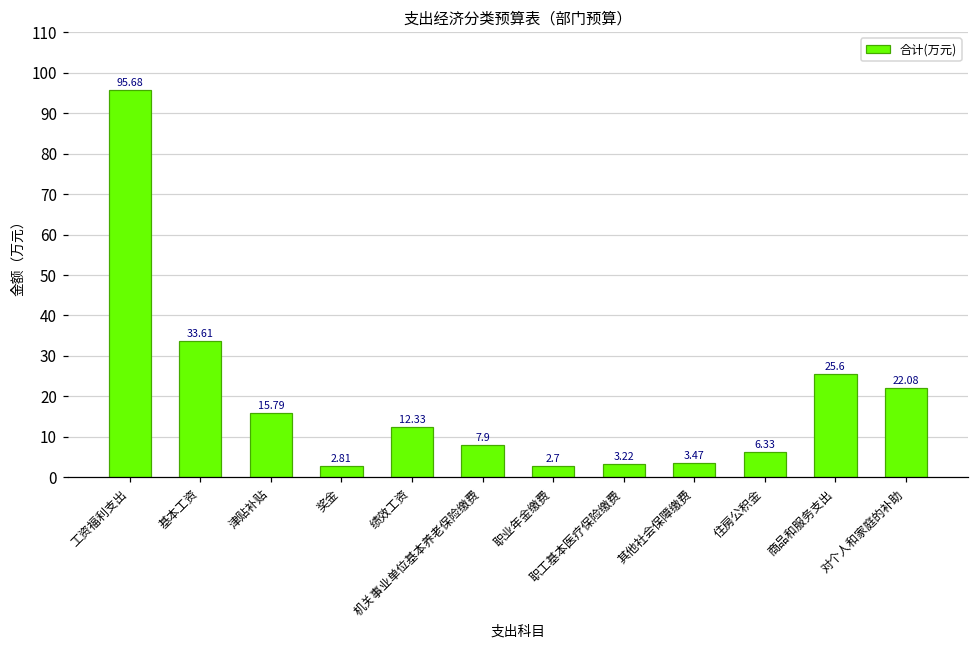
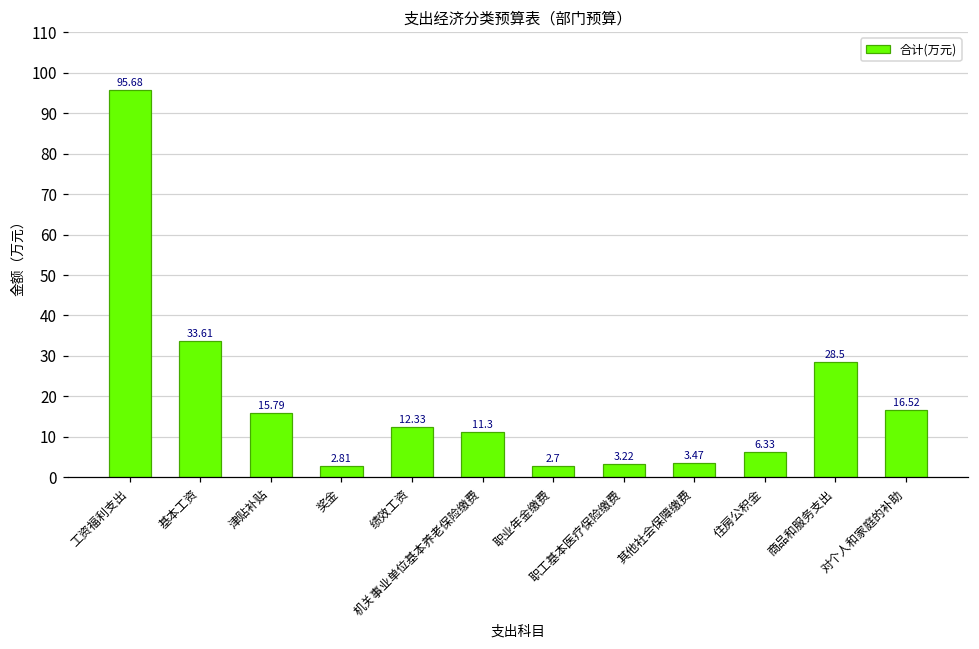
  {
    "工资福利支出": 95.68,
    "基本工资": 33.61,
    "津贴补贴": 15.79,
    "奖金": 2.81,
    "绩效工资": 12.33,
-   "机关事业单位基本养老保险缴费": 7.9,
+   "机关事业单位基本养老保险缴费": 11.3,
    "职业年金缴费": 2.7,
    "职工基本医疗保险缴费": 3.22,
    "其他社会保障缴费": 3.47,
    "住房公积金": 6.33,
-   "商品和服务支出": 25.6,
-   "对个人和家庭的补助": 22.08
+   "商品和服务支出": 28.5,
+   "对个人和家庭的补助": 16.52
  }
